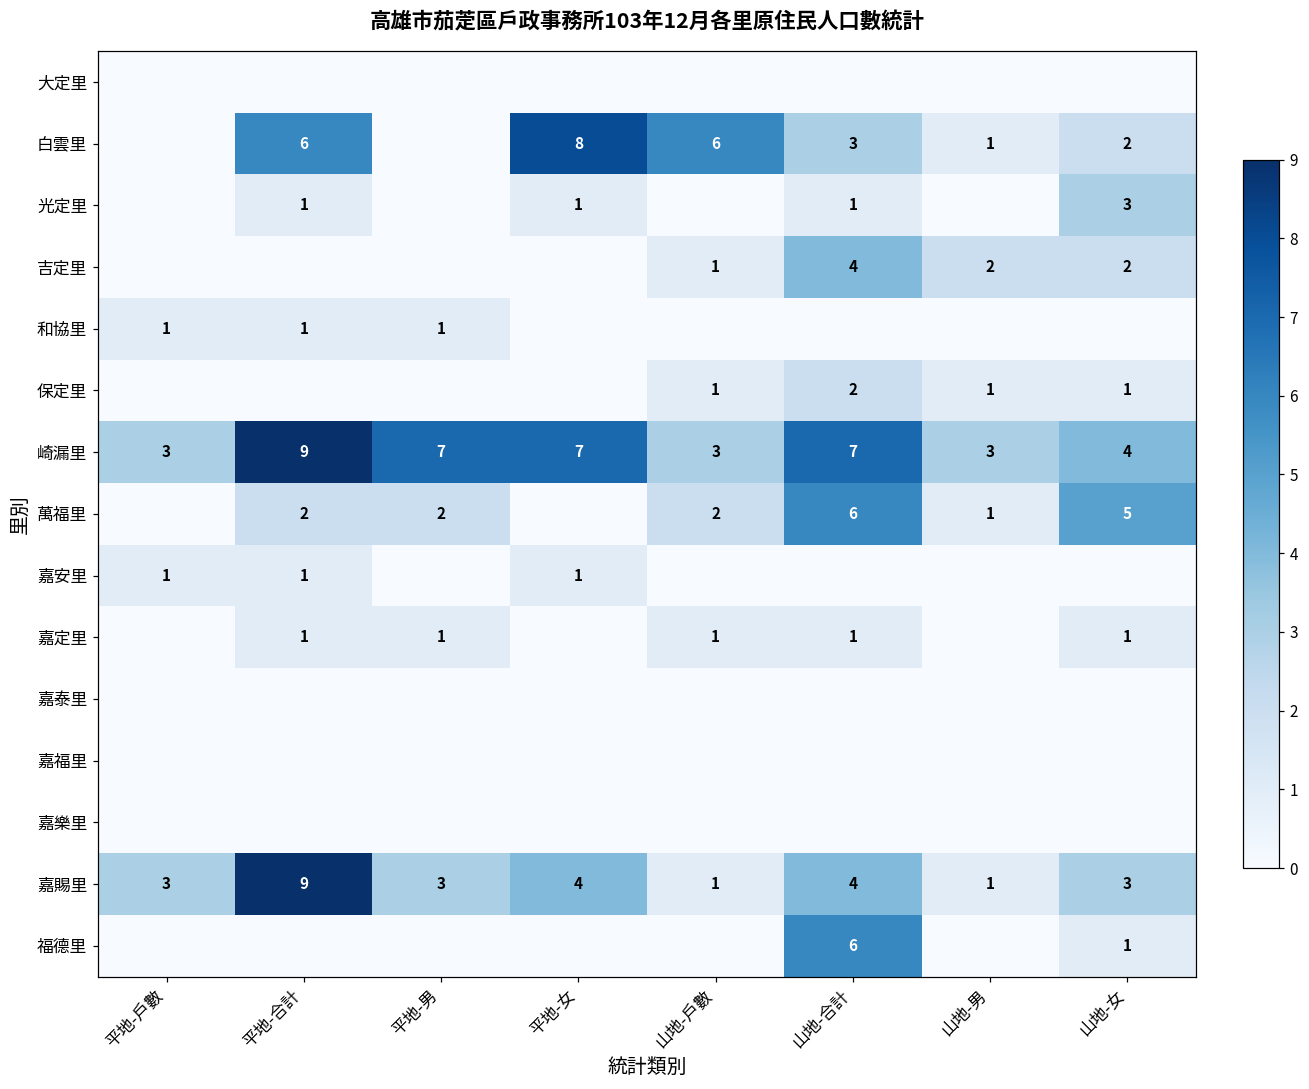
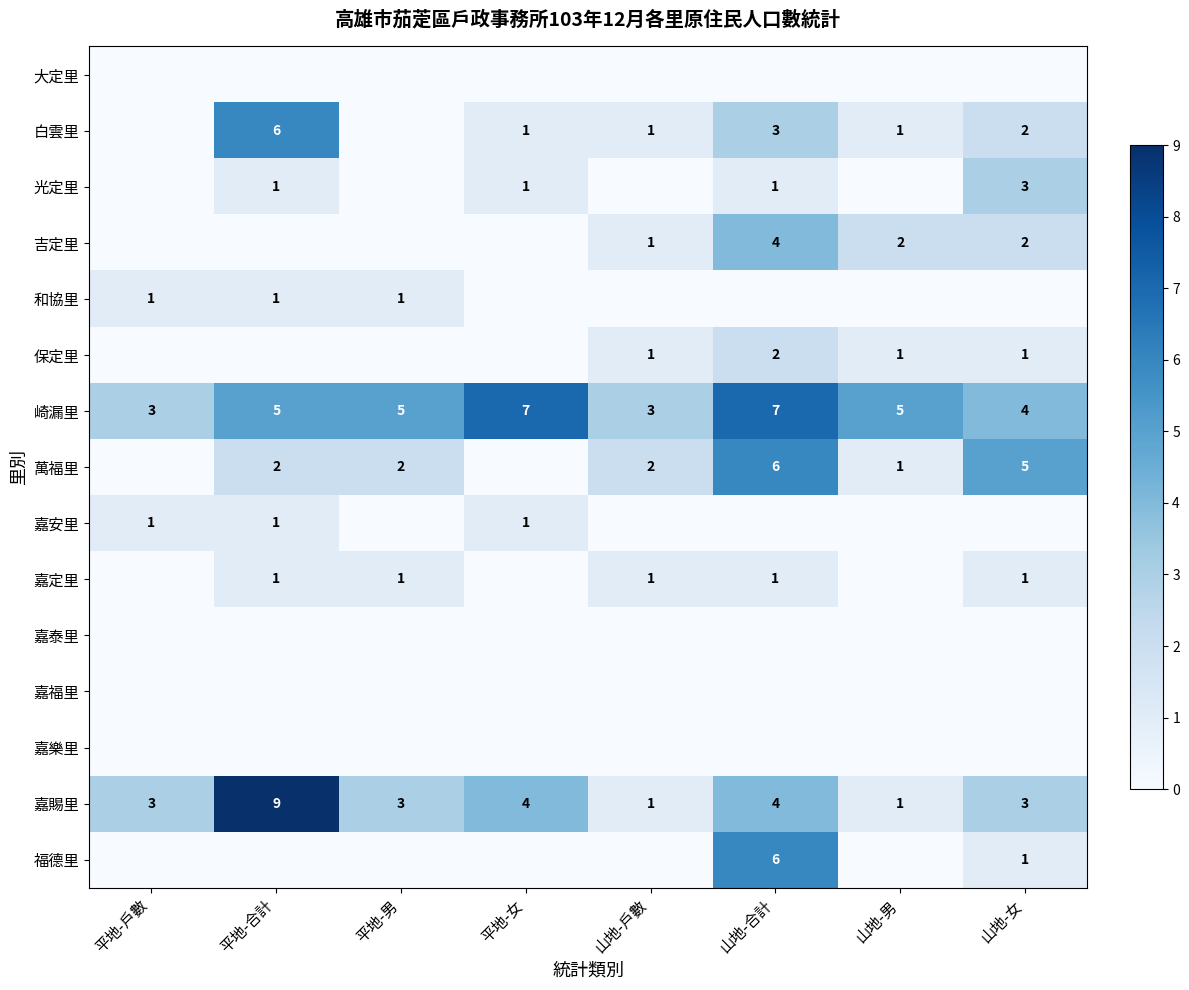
  {
    "白雲里": {
      "平地-合計": 6,
-     "平地-女": 8,
-     "山地-戶數": 6,
+     "平地-女": 1,
+     "山地-戶數": 1,
      "山地-合計": 3,
      "山地-男": 1,
      "山地-女": 2
    },
    "光定里": {
      "平地-合計": 1,
      "平地-女": 1,
      "山地-合計": 1,
      "山地-女": 3
    },
    "吉定里": {
      "山地-戶數": 1,
      "山地-合計": 4,
      "山地-男": 2,
      "山地-女": 2
    },
    "和協里": {
      "平地-戶數": 1,
      "平地-合計": 1,
      "平地-男": 1
    },
    "保定里": {
      "山地-戶數": 1,
      "山地-合計": 2,
      "山地-男": 1,
      "山地-女": 1
    },
    "崎漏里": {
      "平地-戶數": 3,
-     "平地-合計": 9,
-     "平地-男": 7,
+     "平地-合計": 5,
+     "平地-男": 5,
      "平地-女": 7,
      "山地-戶數": 3,
      "山地-合計": 7,
-     "山地-男": 3,
+     "山地-男": 5,
      "山地-女": 4
    },
    "萬福里": {
      "平地-合計": 2,
      "平地-男": 2,
      "山地-戶數": 2,
      "山地-合計": 6,
      "山地-男": 1,
      "山地-女": 5
    },
    "嘉安里": {
      "平地-戶數": 1,
      "平地-合計": 1,
      "平地-女": 1
    },
    "嘉定里": {
      "平地-合計": 1,
      "平地-男": 1,
      "山地-戶數": 1,
      "山地-合計": 1,
      "山地-女": 1
    },
    "嘉賜里": {
      "平地-戶數": 3,
      "平地-合計": 9,
      "平地-男": 3,
      "平地-女": 4,
      "山地-戶數": 1,
      "山地-合計": 4,
      "山地-男": 1,
      "山地-女": 3
    },
    "福德里": {
      "山地-合計": 6,
      "山地-女": 1
    }
  }
